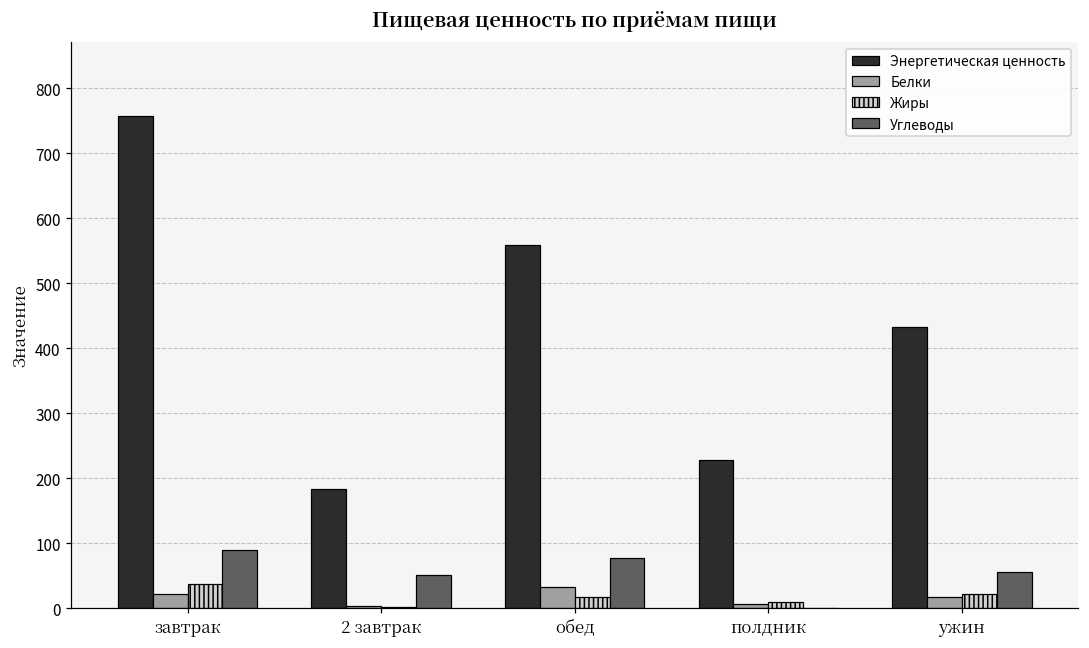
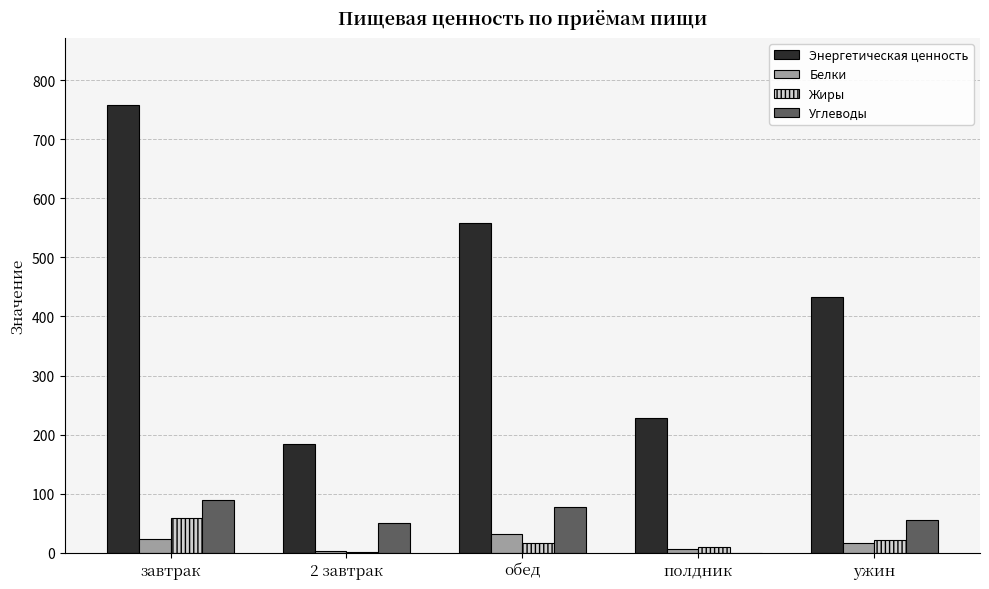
  {
    "Энергетическая ценность": {
      "завтрак": 760,
      "2 завтрак": 180,
      "обед": 560,
      "полдник": 230,
      "ужин": 430
    },
    "Белки": {
      "завтрак": 20,
      "обед": 30,
      "полдник": 10,
      "ужин": 20
    },
    "Жиры": {
-     "завтрак": 40,
+     "завтрак": 60,
      "обед": 20,
      "полдник": 10,
      "ужин": 20
    },
    "Углеводы": {
      "завтрак": 90,
      "2 завтрак": 50,
      "обед": 80,
      "полдник": 0,
      "ужин": 60
    }
  }
